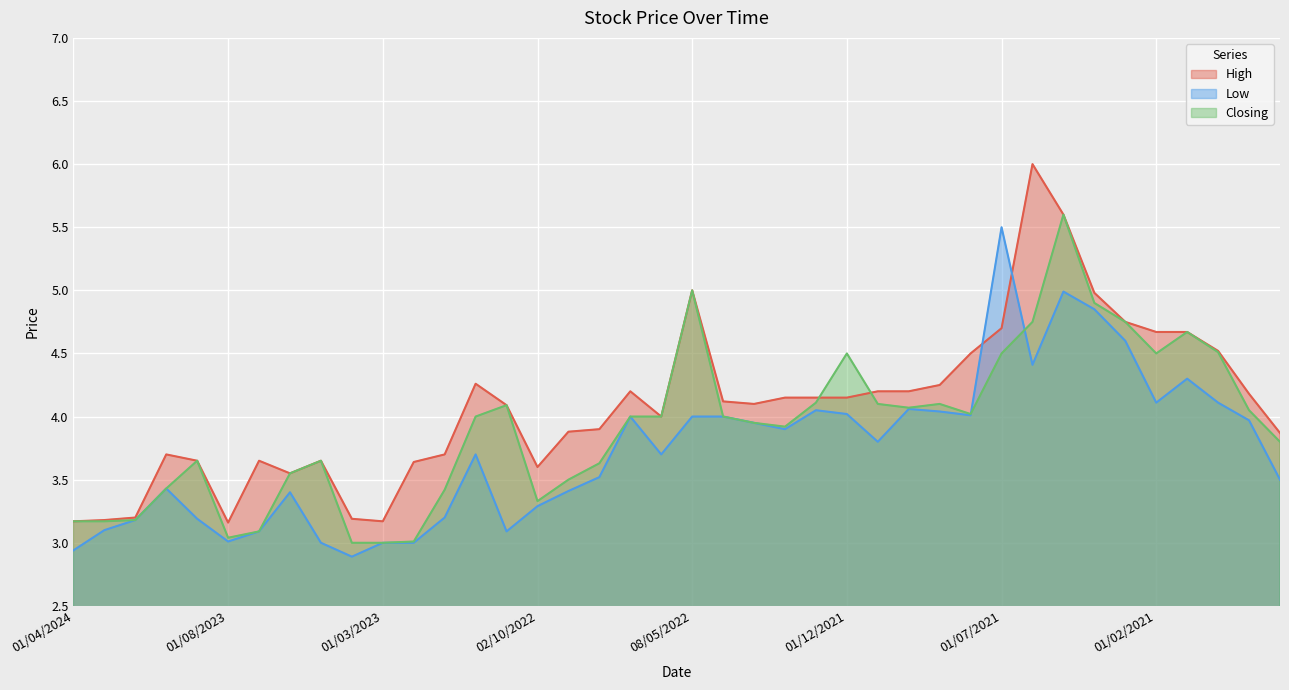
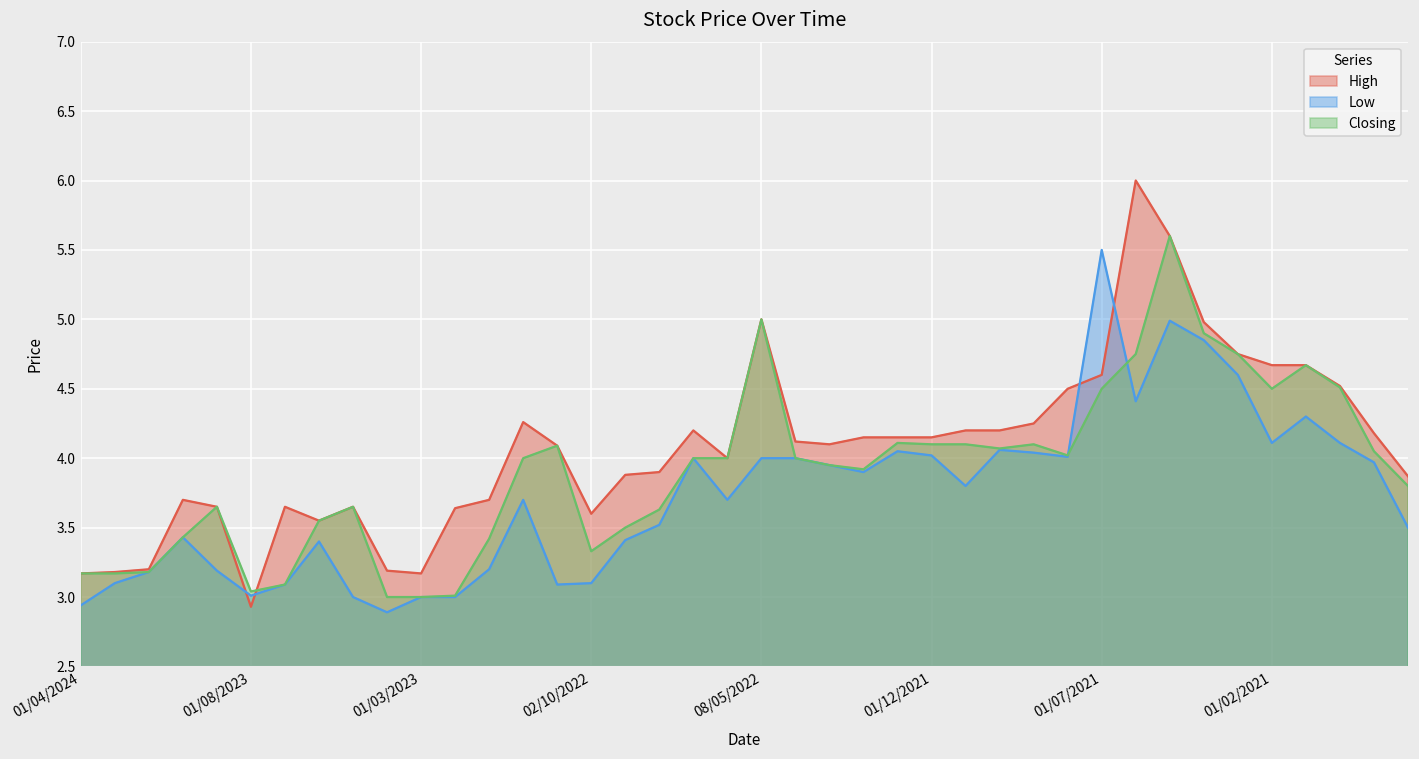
  {
    "High": {
-     "01/08/2023": 3.16,
+     "01/08/2023": 2.93,
      "01/03/2023": 3.17,
      "02/10/2022": 3.60,
      "01/12/2021": 4.15,
-     "01/07/2021": 4.7,
+     "01/07/2021": 4.6,
      "01/02/2021": 4.67
    },
    "Low": {
      "01/04/2024": 2.94,
      "01/08/2023": 3.01,
-     "02/10/2022": 3.29,
+     "02/10/2022": 3.10,
      "08/05/2022": 4.00,
      "01/12/2021": 4.02,
      "01/07/2021": 5.50,
      "01/02/2021": 4.11
    },
    "Closing": {
      "01/08/2023": 3.04,
      "02/10/2022": 3.33,
-     "01/12/2021": 4.5,
+     "01/12/2021": 4.1,
      "01/07/2021": 4.5,
      "01/02/2021": 4.5
    }
  }
